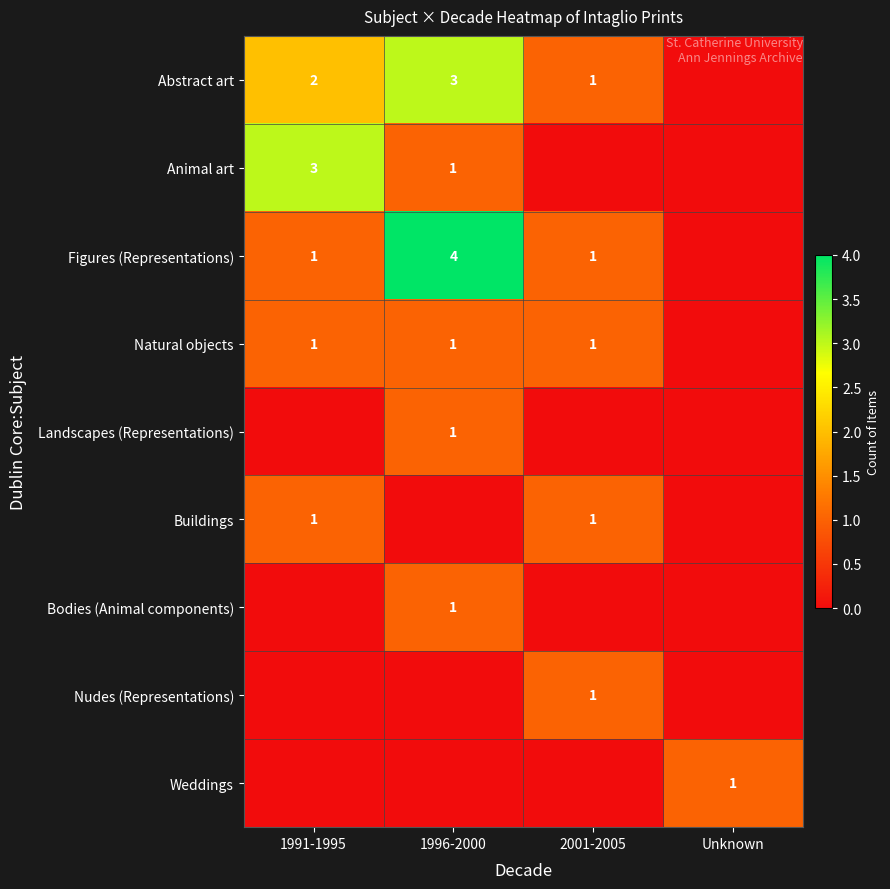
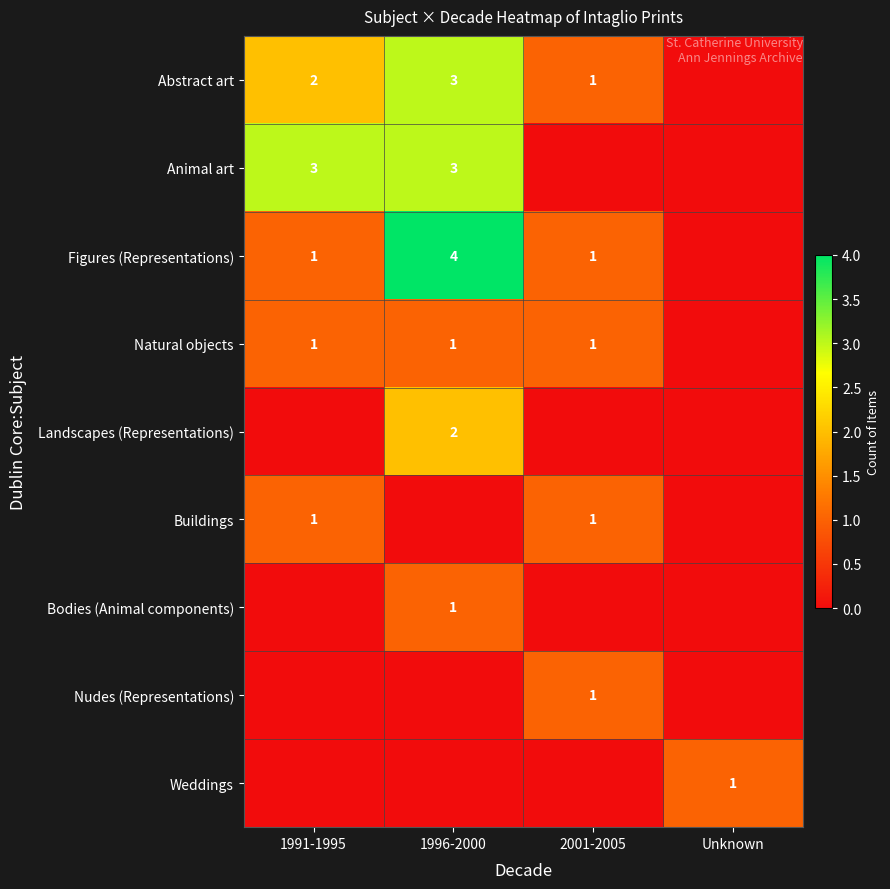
  {
    "Abstract art": {
      "1991-1995": 2,
      "1996-2000": 3,
      "2001-2005": 1
    },
    "Animal art": {
      "1991-1995": 3,
-     "1996-2000": 1
+     "1996-2000": 3
    },
    "Figures (Representations)": {
      "1991-1995": 1,
      "1996-2000": 4,
      "2001-2005": 1
    },
    "Natural objects": {
      "1991-1995": 1,
      "1996-2000": 1,
      "2001-2005": 1
    },
    "Landscapes (Representations)": {
-     "1996-2000": 1
+     "1996-2000": 2
    },
    "Buildings": {
      "1991-1995": 1,
      "2001-2005": 1
    },
    "Bodies (Animal components)": {
      "1996-2000": 1
    },
    "Nudes (Representations)": {
      "2001-2005": 1
    },
    "Weddings": {
      "Unknown": 1
    }
  }
